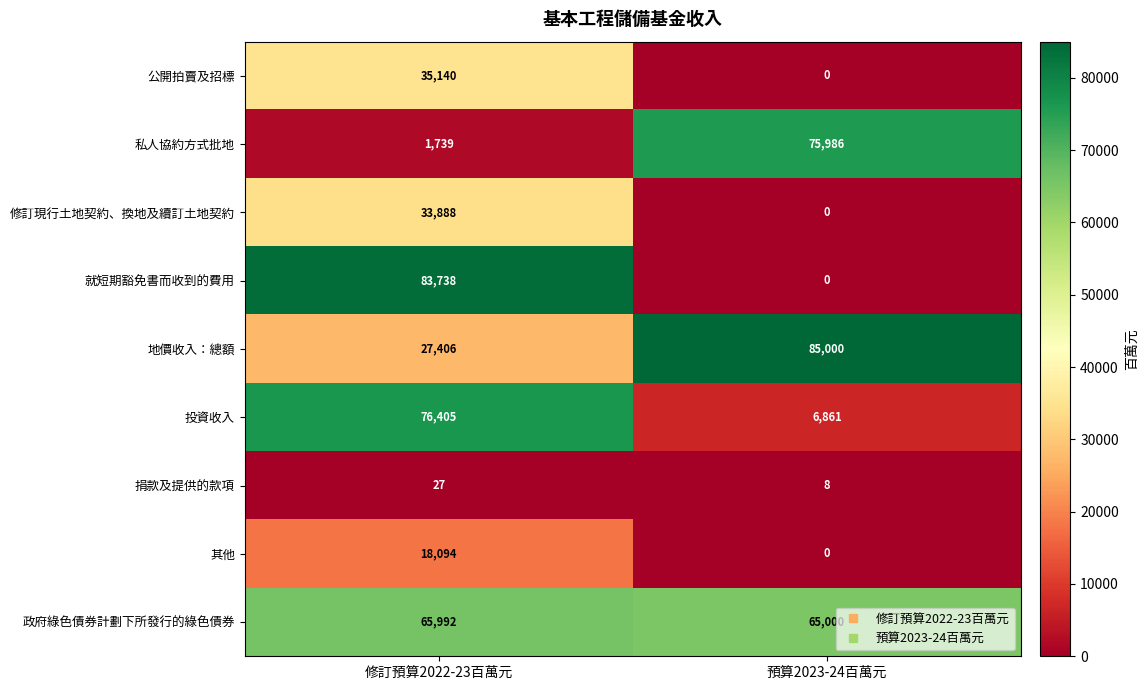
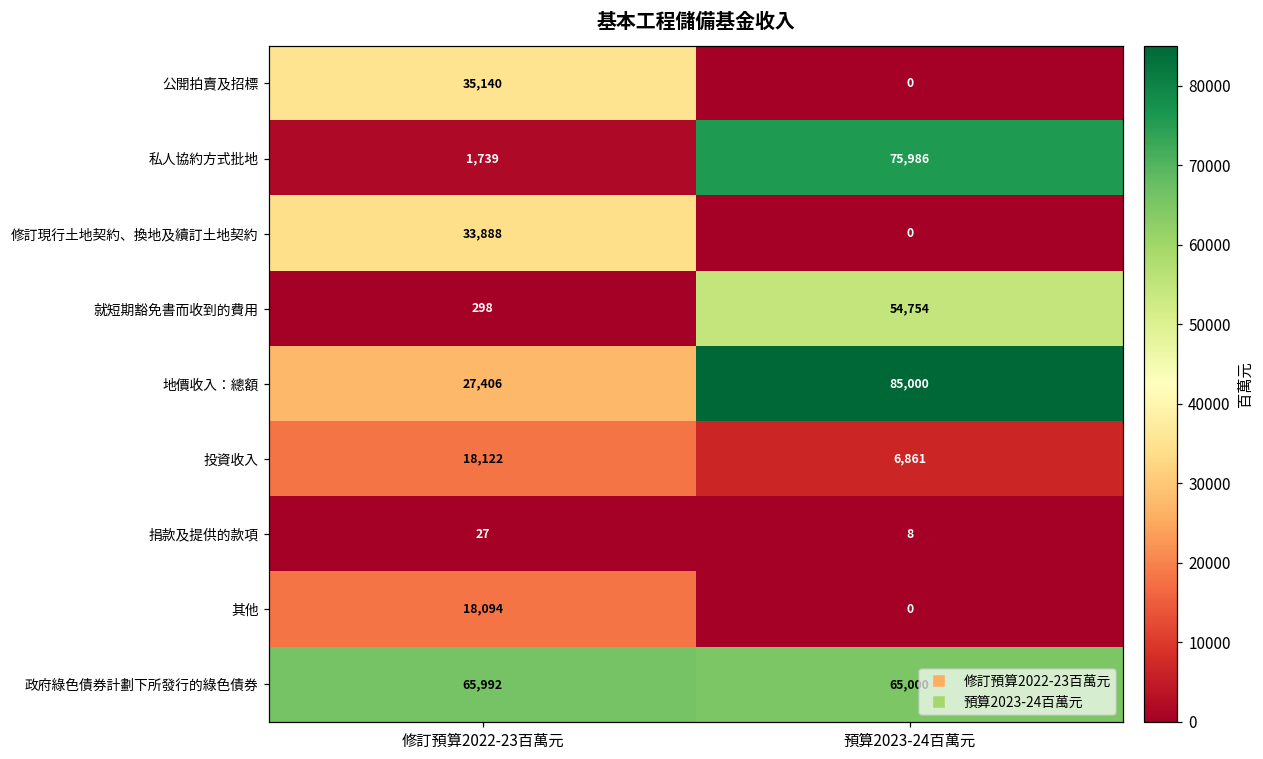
  {
    "公開拍賣及招標": {
      "修訂預算2022-23百萬元": "35,140",
      "預算2023-24百萬元": "0"
    },
    "私人協約方式批地": {
      "修訂預算2022-23百萬元": "1,739",
      "預算2023-24百萬元": "75,986"
    },
    "修訂現行土地契約、換地及續訂土地契約": {
      "修訂預算2022-23百萬元": "33,888",
      "預算2023-24百萬元": "0"
    },
    "就短期豁免書而收到的費用": {
-     "修訂預算2022-23百萬元": "83,738",
-     "預算2023-24百萬元": "0"
+     "修訂預算2022-23百萬元": "298",
+     "預算2023-24百萬元": "54,754"
    },
    "地價收入：總額": {
      "修訂預算2022-23百萬元": "27,406",
      "預算2023-24百萬元": "85,000"
    },
    "投資收入": {
-     "修訂預算2022-23百萬元": "76,405",
+     "修訂預算2022-23百萬元": "18,122",
      "預算2023-24百萬元": "6,861"
    },
    "捐款及提供的款項": {
      "修訂預算2022-23百萬元": "27",
      "預算2023-24百萬元": "8"
    },
    "其他": {
      "修訂預算2022-23百萬元": "18,094",
      "預算2023-24百萬元": "0"
    },
    "政府綠色債券計劃下所發行的綠色債券": {
      "修訂預算2022-23百萬元": "65,992"
    }
  }
